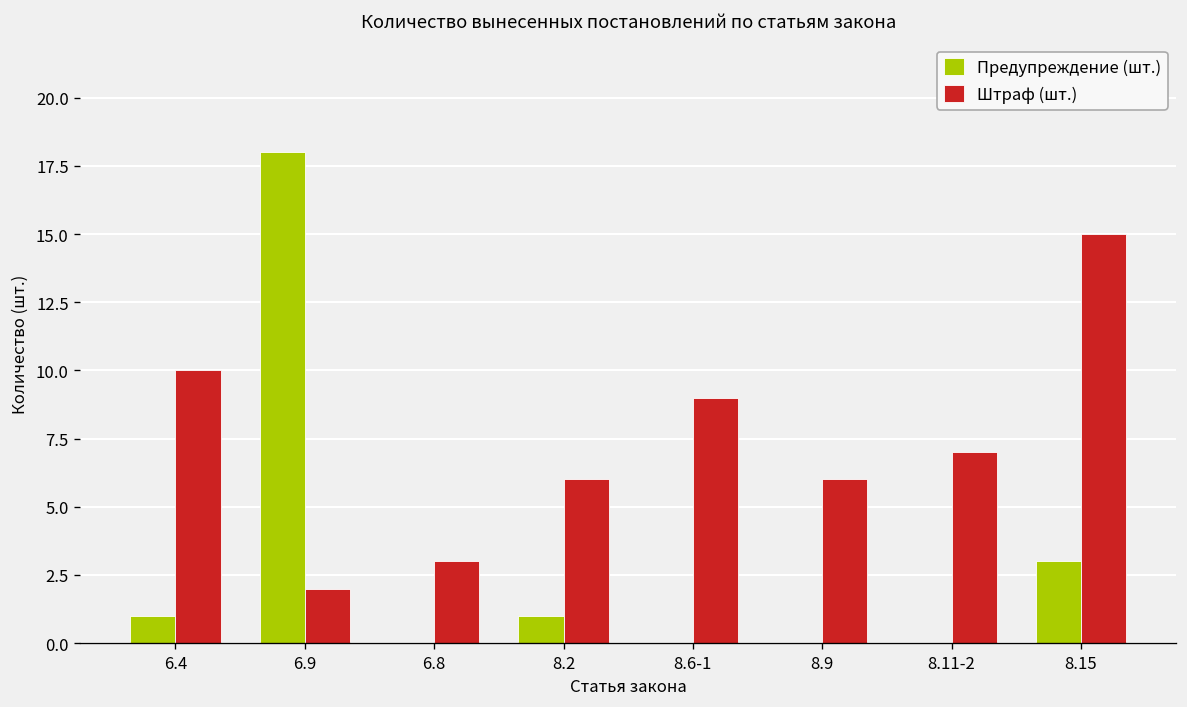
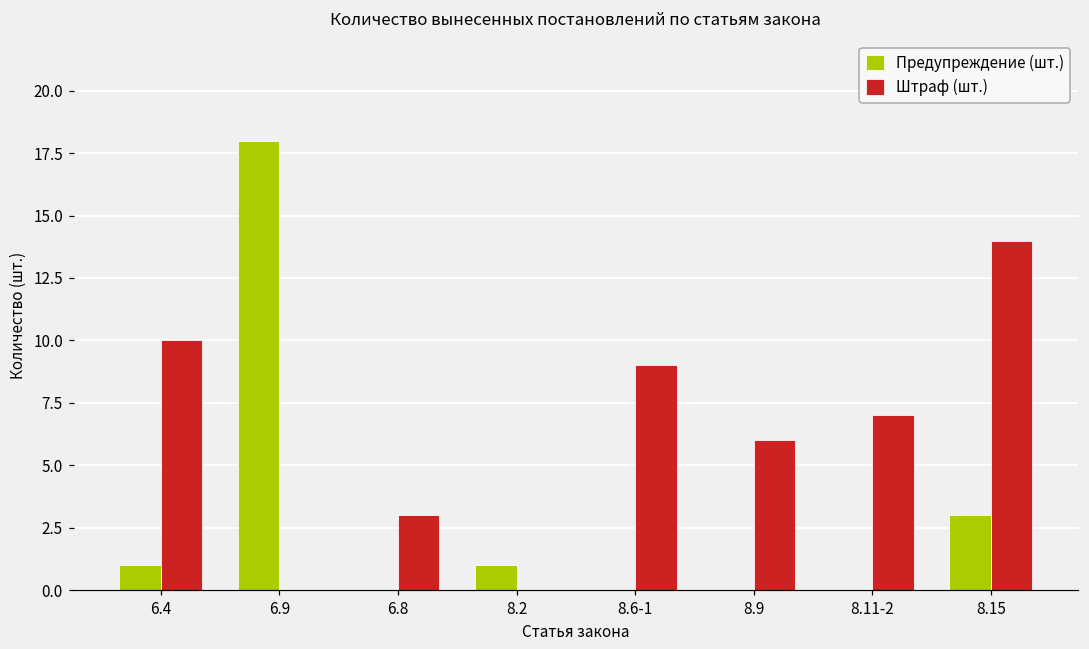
  {
    "Предупреждение (шт.)": {
      "6.4": 1,
      "6.9": 18,
      "6.8": 0,
      "8.2": 1,
      "8.6-1": 0,
      "8.9": 0,
      "8.11-2": 0,
      "8.15": 3
    },
    "Штраф (шт.)": {
      "6.4": 10,
-     "6.9": 2,
+     "6.9": 0,
      "6.8": 3,
-     "8.2": 6,
+     "8.2": 0,
      "8.6-1": 9,
      "8.9": 6,
      "8.11-2": 7,
-     "8.15": 15
+     "8.15": 14
    }
  }
